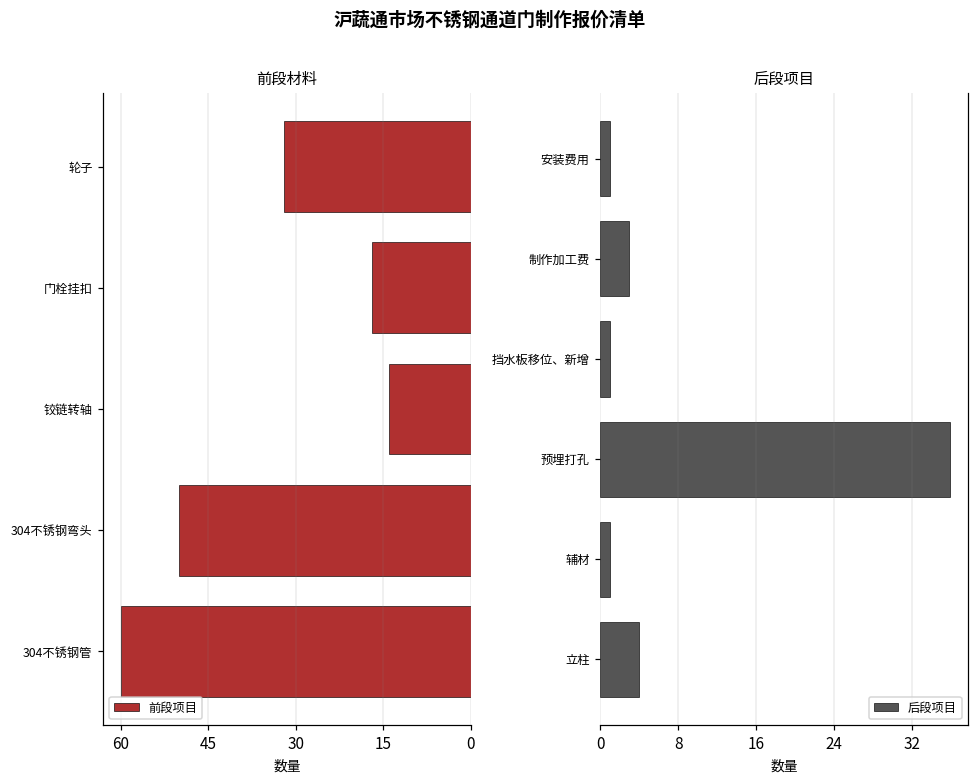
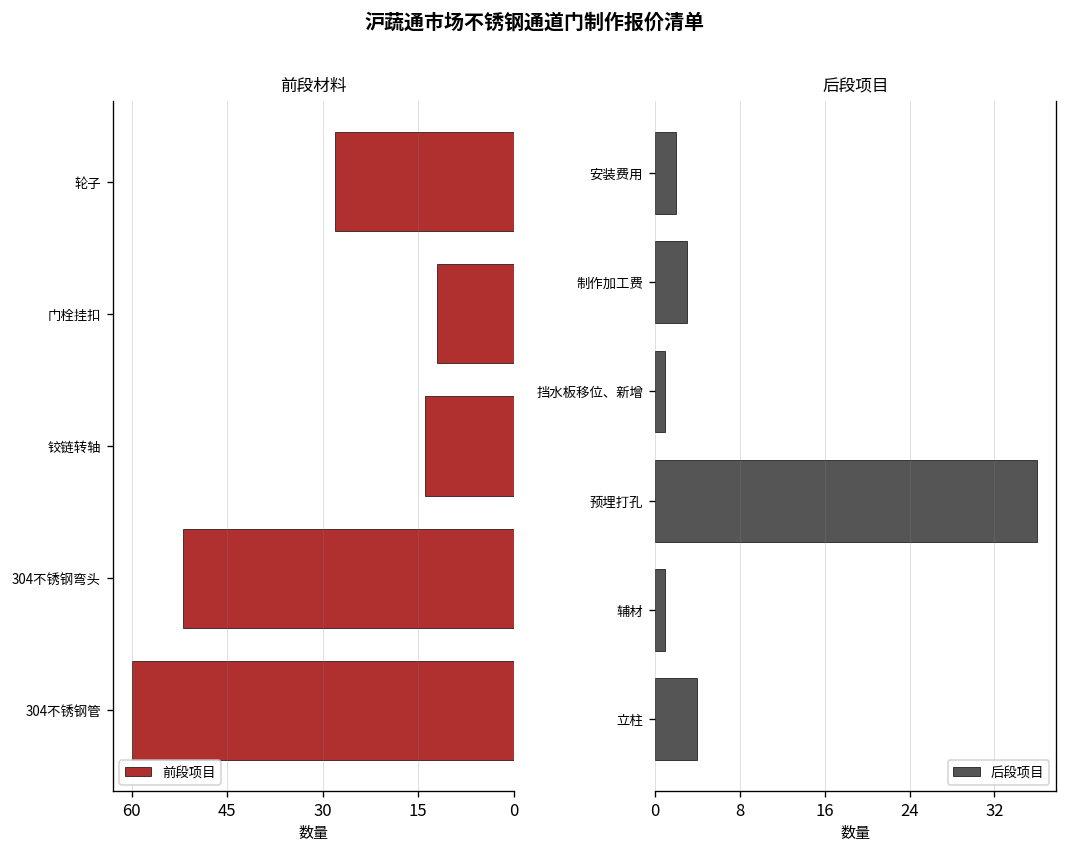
  {
    "前段材料": {
-     "轮子": 32,
-     "门栓挂扣": 17,
+     "轮子": 28,
+     "门栓挂扣": 12,
      "铰链转轴": 14,
-     "304不锈钢弯头": 50,
+     "304不锈钢弯头": 52,
      "304不锈钢管": 60
    },
    "后段项目": {
-     "安装费用": 1,
+     "安装费用": 2,
      "制作加工费": 3,
      "挡水板移位、新增": 1,
      "预埋打孔": 36,
      "辅材": 1,
      "立柱": 4
    }
  }
